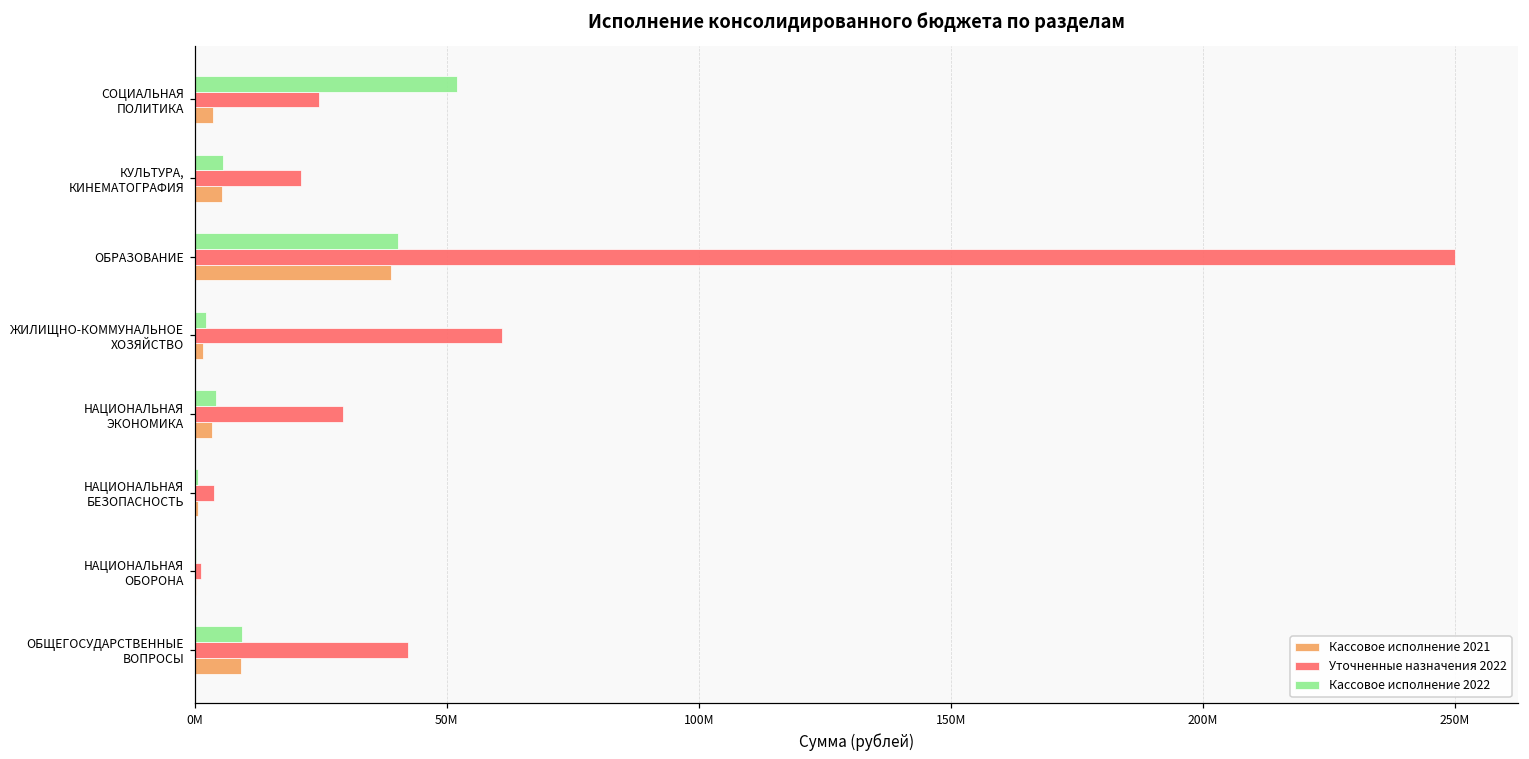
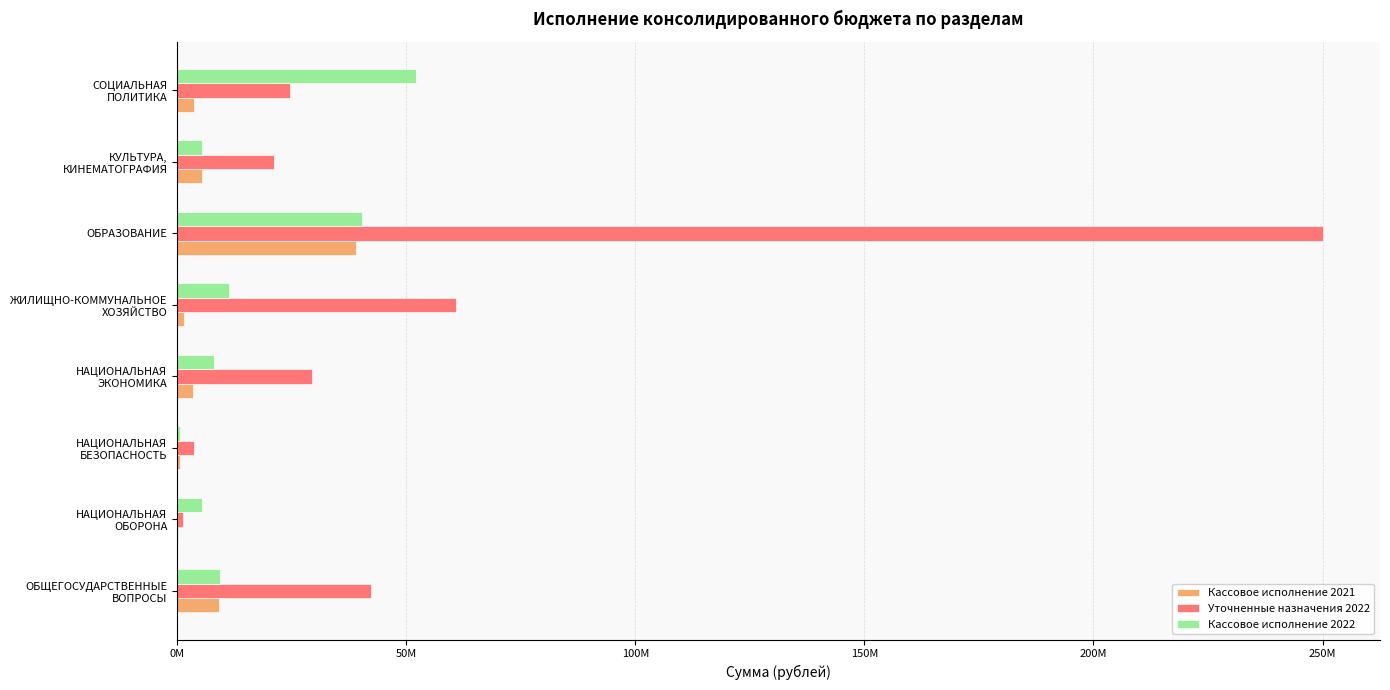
  {
    "Кассовое исполнение 2022": {
      "СОЦИАЛЬНАЯ ПОЛИТИКА": 52000000,
      "КУЛЬТУРА, КИНЕМАТОГРАФИЯ": 6000000,
      "ОБРАЗОВАНИЕ": 40000000,
-     "ЖИЛИЩНО-КОММУНАЛЬНОЕ ХОЗЯЙСТВО": 2000000,
-     "НАЦИОНАЛЬНАЯ ЭКОНОМИКА": 4000000,
+     "ЖИЛИЩНО-КОММУНАЛЬНОЕ ХОЗЯЙСТВО": 11000000,
+     "НАЦИОНАЛЬНАЯ ЭКОНОМИКА": 8000000,
      "НАЦИОНАЛЬНАЯ БЕЗОПАСНОСТЬ": 1000000,
-     "НАЦИОНАЛЬНАЯ ОБОРОНА": 0,
+     "НАЦИОНАЛЬНАЯ ОБОРОНА": 5000000,
      "ОБЩЕГОСУДАРСТВЕННЫЕ ВОПРОСЫ": 9000000
    }
  }
